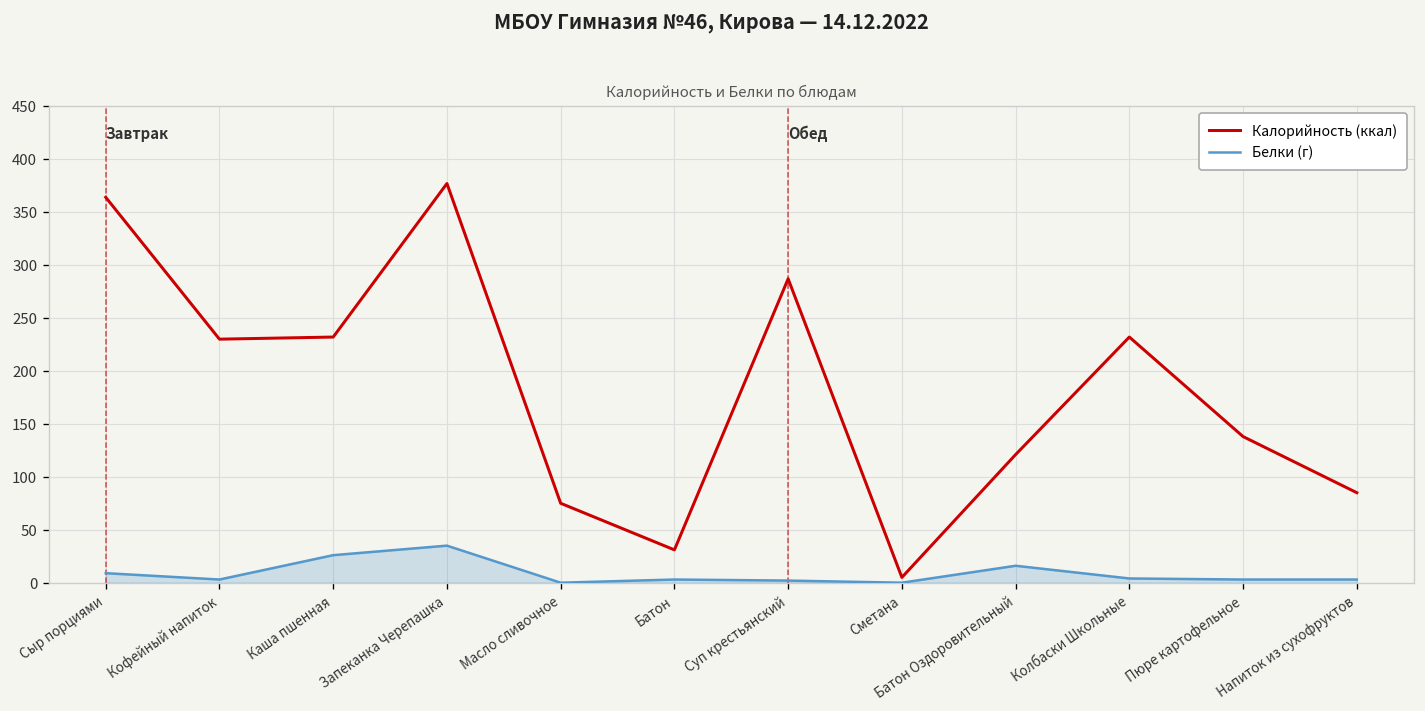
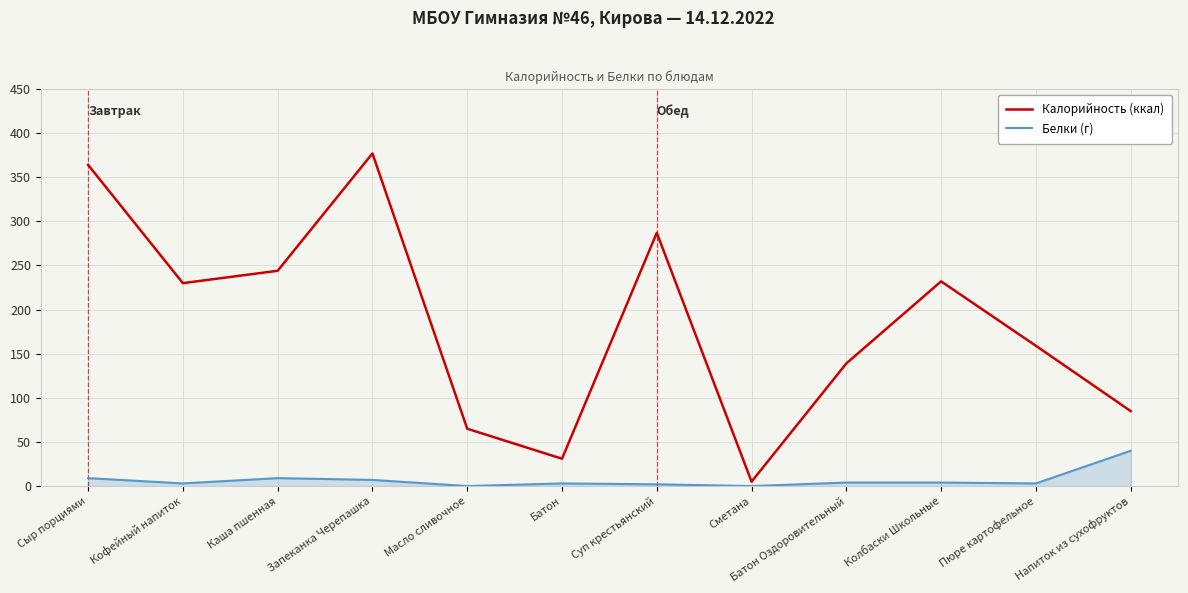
  {
    "Калорийность (ккал)": {
      "Сыр порциями": 360,
      "Кофейный напиток": 230,
-     "Каша пшенная": 230,
+     "Каша пшенная": 240,
      "Запеканка Черепашка": 380,
-     "Масло сливочное": 80,
+     "Масло сливочное": 70,
      "Батон": 30,
      "Суп крестьянский": 290,
      "Сметана": 10,
-     "Батон Оздоровительный": 120,
+     "Батон Оздоровительный": 140,
      "Колбаски Школьные": 230,
-     "Пюре картофельное": 140,
+     "Пюре картофельное": 160,
      "Напиток из сухофруктов": 90
    },
    "Белки (г)": {
      "Сыр порциями": 10,
      "Кофейный напиток": 0,
-     "Каша пшенная": 30,
-     "Запеканка Черепашка": 40,
+     "Каша пшенная": 10,
+     "Запеканка Черепашка": 10,
      "Масло сливочное": 0,
      "Батон": 0,
      "Суп крестьянский": 0,
      "Сметана": 0,
-     "Батон Оздоровительный": 20,
+     "Батон Оздоровительный": 0,
      "Колбаски Школьные": 0,
      "Пюре картофельное": 0,
-     "Напиток из сухофруктов": 0
+     "Напиток из сухофруктов": 40
    }
  }
